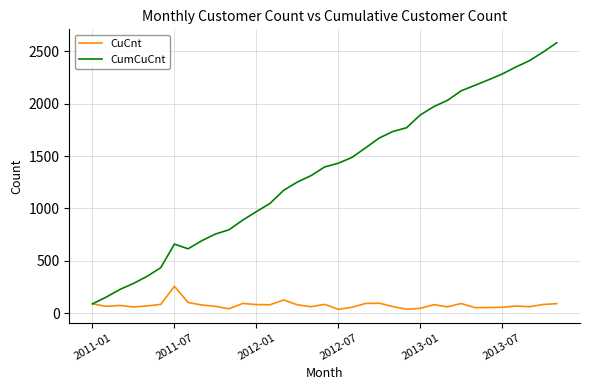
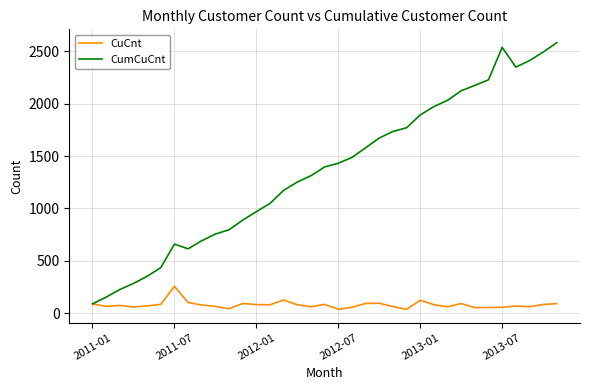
  {
    "CuCnt": {
      "2011-07": 260,
      "2012-01": 80,
      "2012-07": 40,
-     "2013-01": 50,
+     "2013-01": 120,
      "2013-07": 60
    },
    "CumCuCnt": {
      "2011-07": 660,
      "2012-01": 970,
      "2012-07": 1430,
      "2013-01": 1890,
-     "2013-07": 2280
+     "2013-07": 2540
    }
  }
